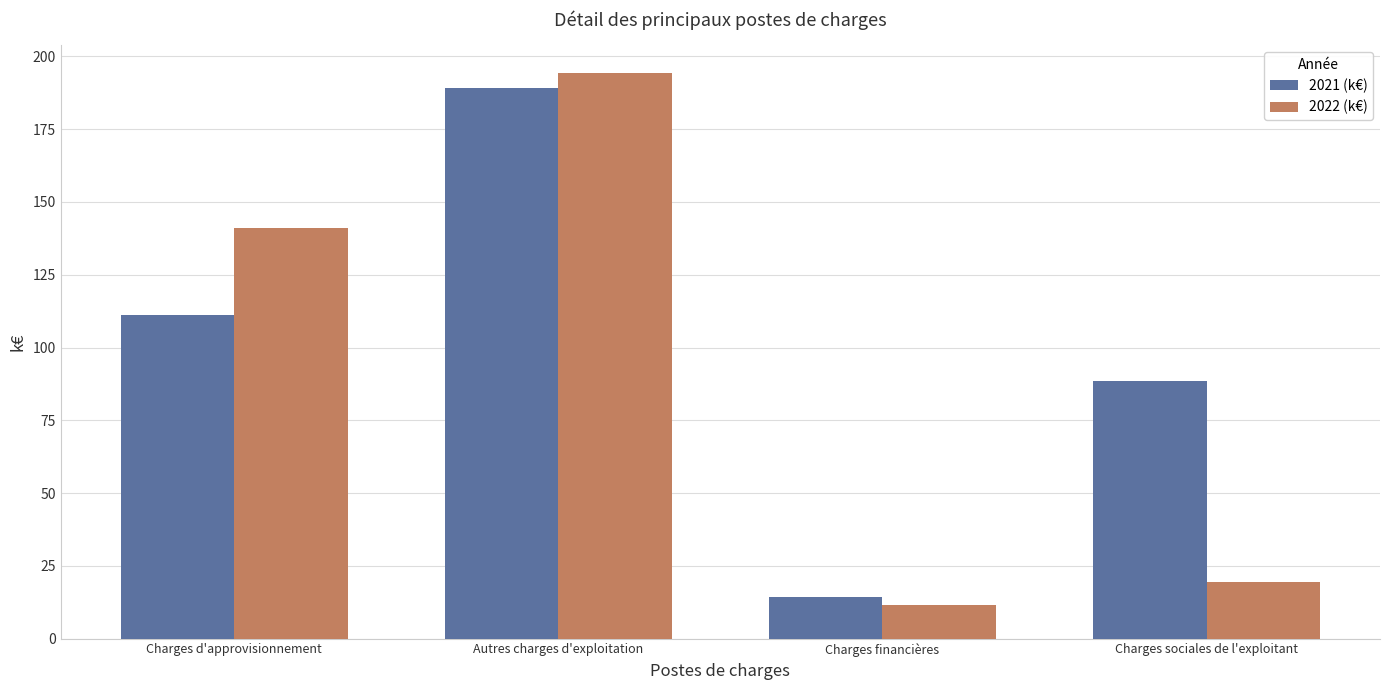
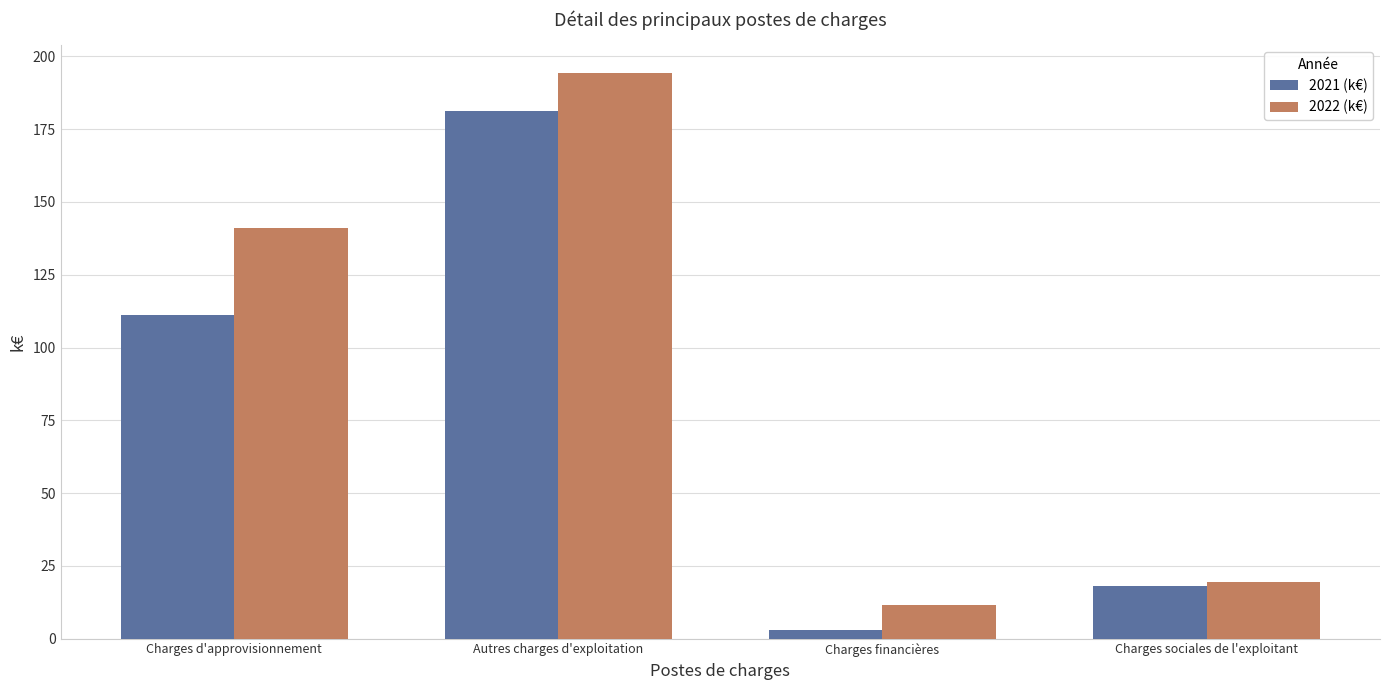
  {
    "2021 (k€)": {
      "Charges d'approvisionnement": 111,
-     "Autres charges d'exploitation": 189,
-     "Charges financières": 14,
-     "Charges sociales de l'exploitant": 89
+     "Autres charges d'exploitation": 181,
+     "Charges financières": 3,
+     "Charges sociales de l'exploitant": 18
    },
    "2022 (k€)": {
      "Charges d'approvisionnement": 141,
      "Autres charges d'exploitation": 194,
      "Charges financières": 12,
      "Charges sociales de l'exploitant": 20
    }
  }
